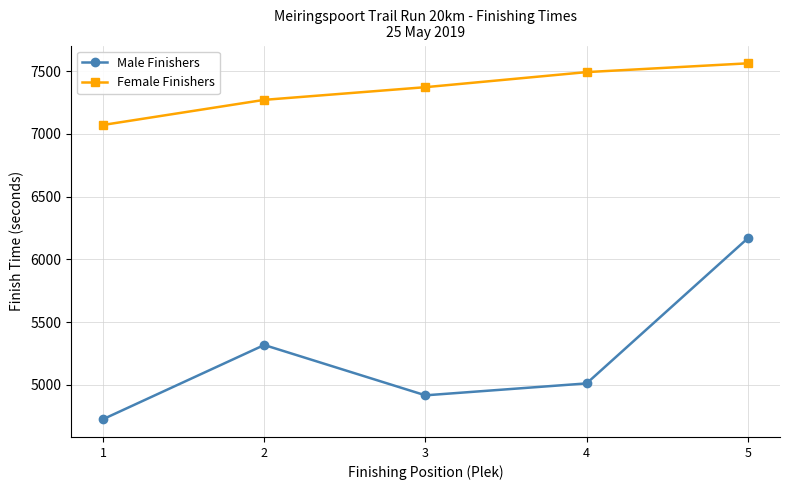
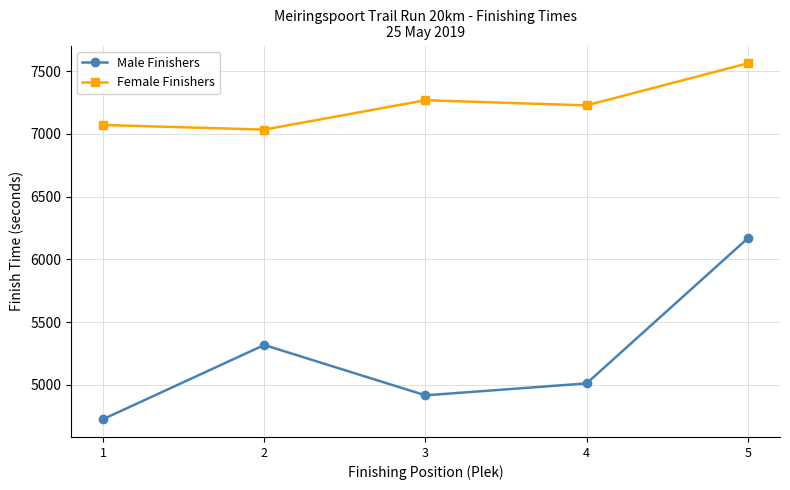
  {
    "Male Finishers": {
      "1": 4730,
      "2": 5320,
      "3": 4920,
      "4": 5010,
      "5": 6170
    },
    "Female Finishers": {
      "1": 7070,
-     "2": 7270,
-     "3": 7370,
-     "4": 7490,
+     "2": 7030,
+     "3": 7270,
+     "4": 7230,
      "5": 7560
    }
  }
